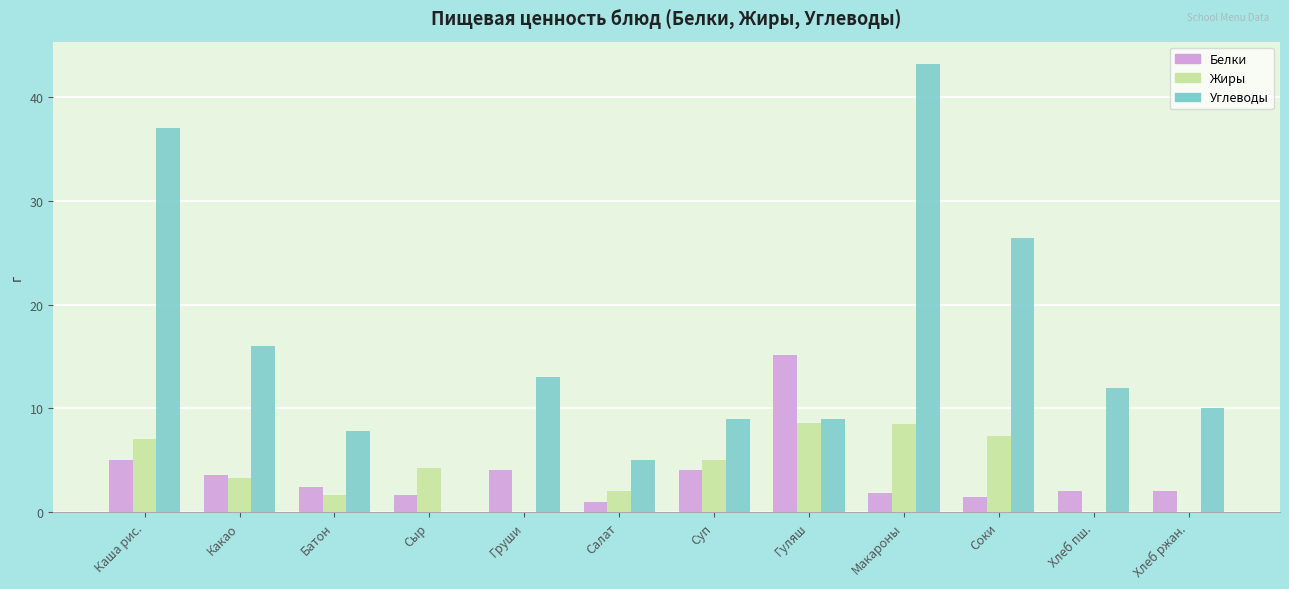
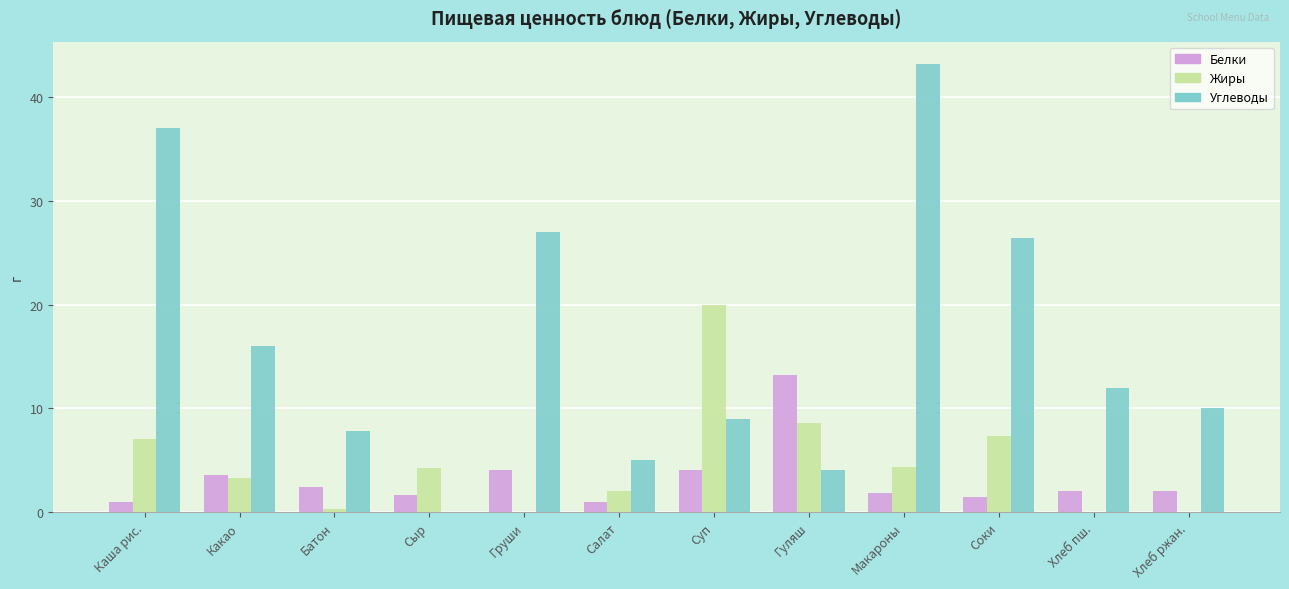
  {
    "Белки": {
-     "Каша рис.": 5,
+     "Каша рис.": 1,
      "Какао": 3.6,
      "Батон": 2.4,
      "Сыр": 1.6,
      "Груши": 4.0,
      "Салат": 1.0,
      "Суп": 4.0,
-     "Гуляш": 15.1,
+     "Гуляш": 13.2,
      "Макароны": 1.8,
      "Соки": 1.4,
      "Хлеб пш.": 2.0,
      "Хлеб ржан.": 2.0
    },
    "Жиры": {
      "Каша рис.": 7.0,
      "Какао": 3.3,
-     "Батон": 1.6,
+     "Батон": 0.3,
      "Сыр": 4.2,
      "Груши": 0.0,
      "Салат": 2.0,
-     "Суп": 5,
+     "Суп": 20,
      "Гуляш": 8.6,
-     "Макароны": 8.5,
+     "Макароны": 4.3,
      "Соки": 7.3,
      "Хлеб пш.": 0.0,
      "Хлеб ржан.": 0.0
    },
    "Углеводы": {
      "Каша рис.": 37,
      "Какао": 16,
      "Батон": 8,
      "Сыр": 0,
-     "Груши": 13,
+     "Груши": 27,
      "Салат": 5,
      "Суп": 9,
-     "Гуляш": 9,
+     "Гуляш": 4,
      "Макароны": 43,
      "Соки": 26.4,
      "Хлеб пш.": 12,
      "Хлеб ржан.": 10
    }
  }
